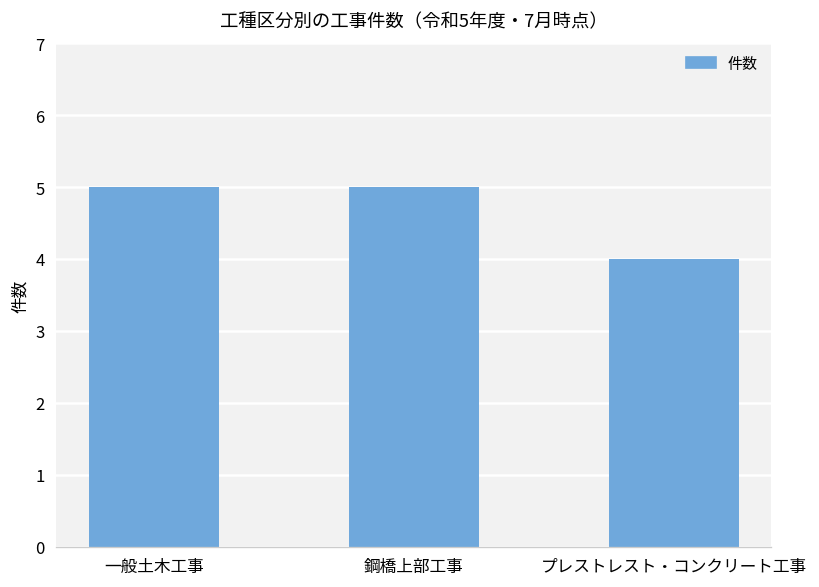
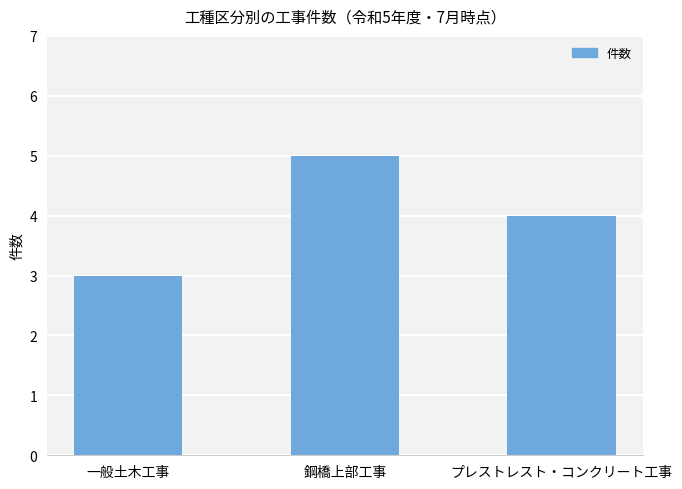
  {
-   "一般土木工事": 5,
+   "一般土木工事": 3,
    "鋼橋上部工事": 5,
    "プレストレスト・コンクリート工事": 4
  }
